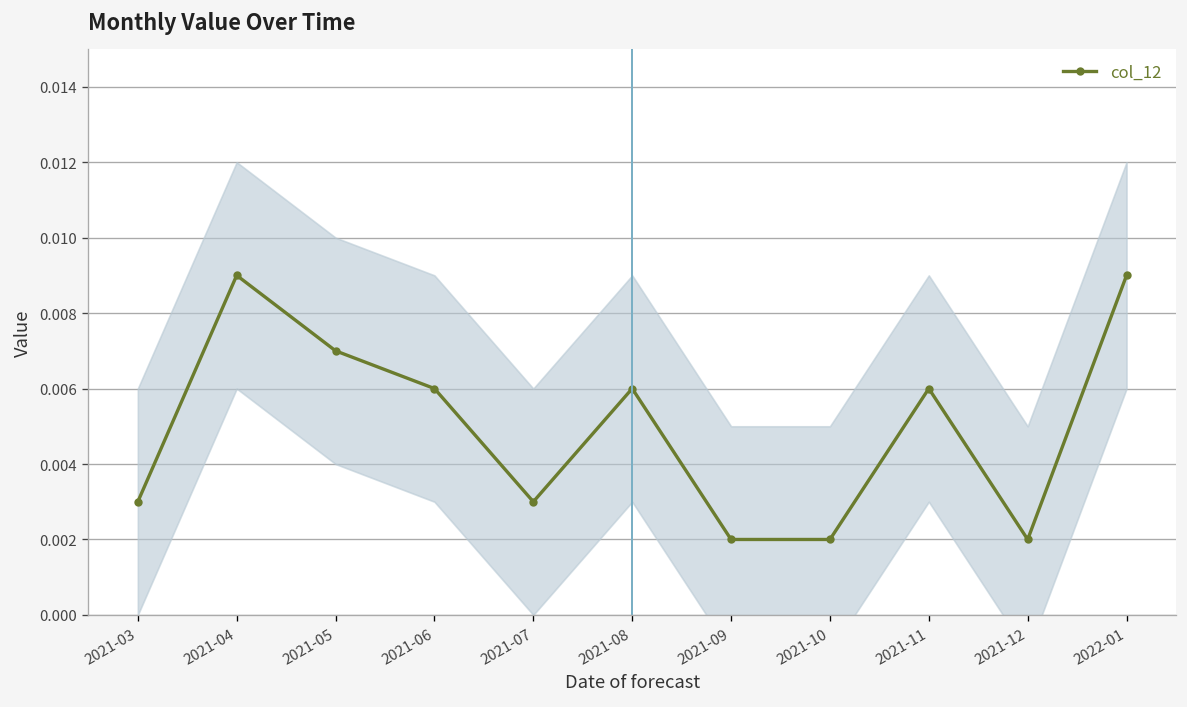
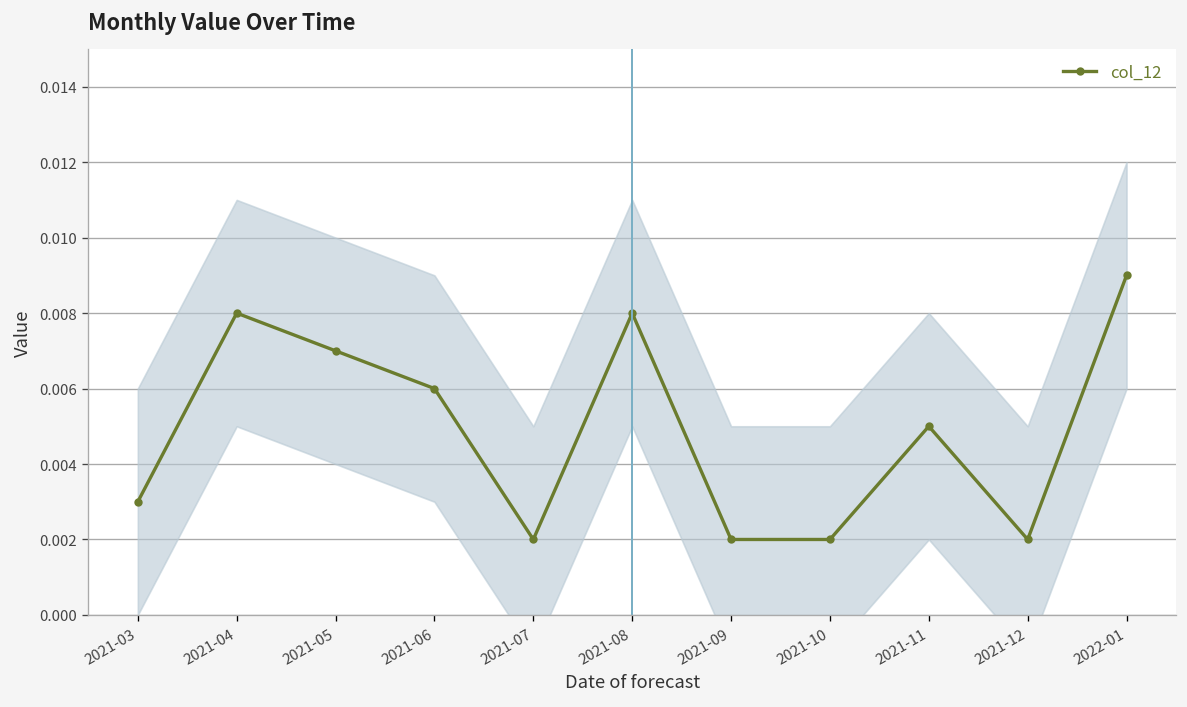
  {
    "col_12": {
      "2021-03": 0.003,
-     "2021-04": 0.009,
+     "2021-04": 0.008,
      "2021-05": 0.007,
      "2021-06": 0.006,
-     "2021-07": 0.003,
-     "2021-08": 0.006,
+     "2021-07": 0.002,
+     "2021-08": 0.008,
      "2021-09": 0.002,
      "2021-10": 0.002,
-     "2021-11": 0.006,
+     "2021-11": 0.005,
      "2021-12": 0.002,
      "2022-01": 0.009
    }
  }
